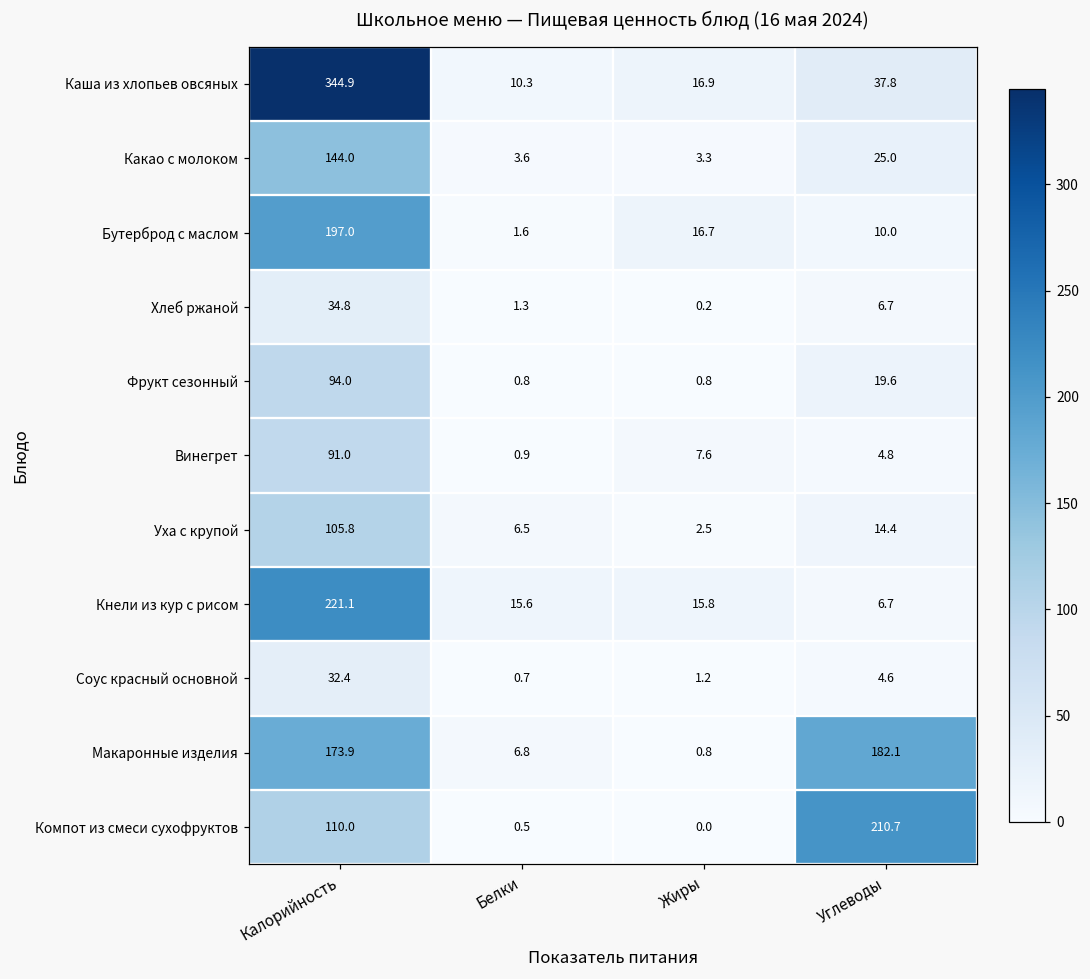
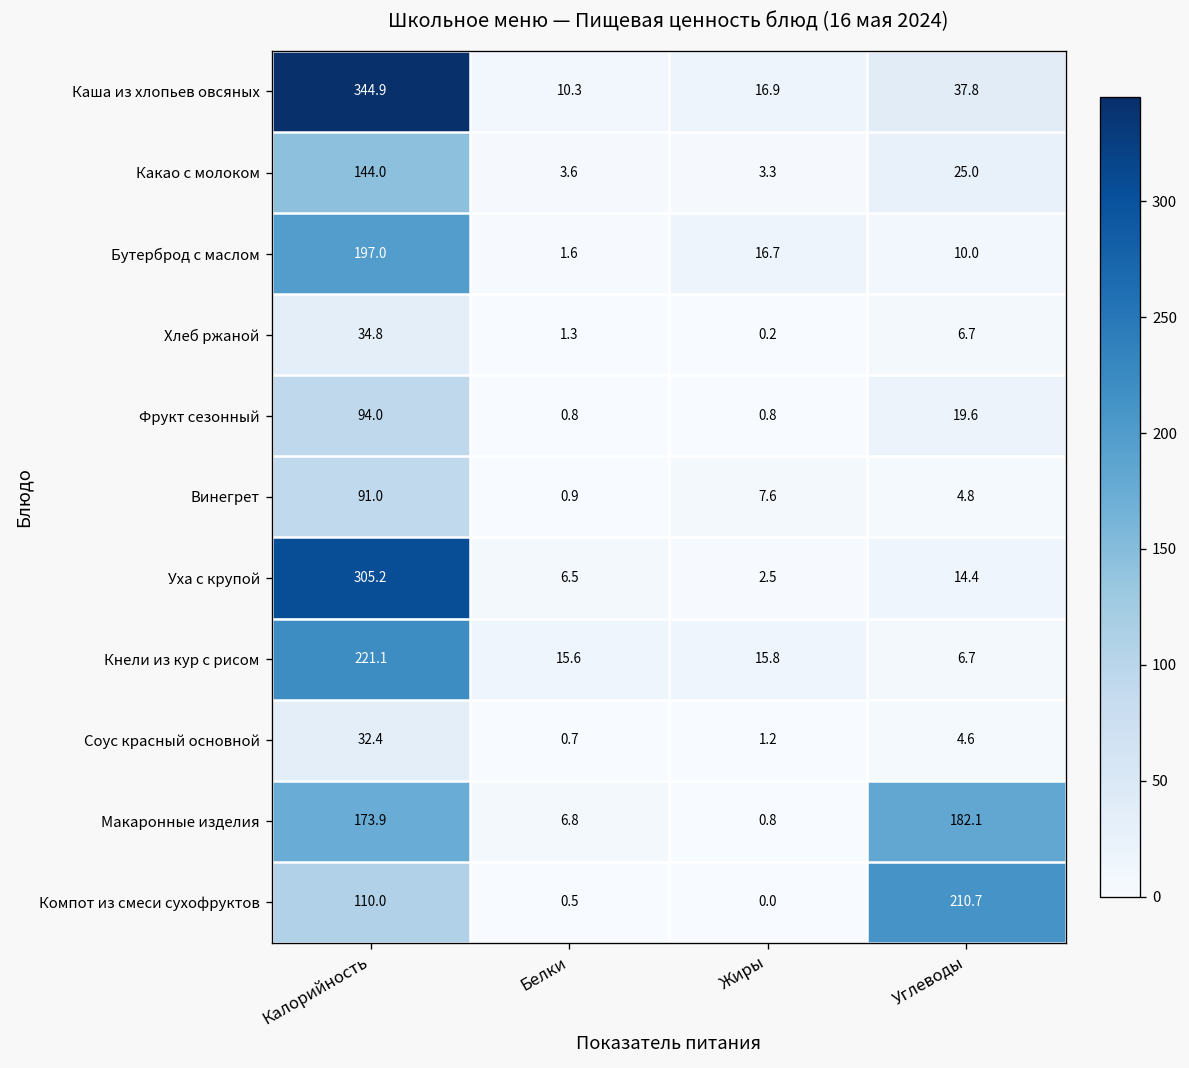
  {
    "Каша из хлопьев овсяных": {
      "Калорийность": 344.9,
      "Белки": 10.3,
      "Жиры": 16.9,
      "Углеводы": 37.8
    },
    "Какао с молоком": {
      "Калорийность": 144.0,
      "Белки": 3.6,
      "Жиры": 3.3,
      "Углеводы": 25.0
    },
    "Бутерброд с маслом": {
      "Калорийность": 197.0,
      "Белки": 1.6,
      "Жиры": 16.7,
      "Углеводы": 10.0
    },
    "Хлеб ржаной": {
      "Калорийность": 34.8,
      "Белки": 1.3,
      "Жиры": 0.2,
      "Углеводы": 6.7
    },
    "Фрукт сезонный": {
      "Калорийность": 94.0,
      "Белки": 0.8,
      "Жиры": 0.8,
      "Углеводы": 19.6
    },
    "Винегрет": {
      "Калорийность": 91.0,
      "Белки": 0.9,
      "Жиры": 7.6,
      "Углеводы": 4.8
    },
    "Уха с крупой": {
-     "Калорийность": 105.8,
+     "Калорийность": 305.2,
      "Белки": 6.5,
      "Жиры": 2.5,
      "Углеводы": 14.4
    },
    "Кнели из кур с рисом": {
      "Калорийность": 221.1,
      "Белки": 15.6,
      "Жиры": 15.8,
      "Углеводы": 6.7
    },
    "Соус красный основной": {
      "Калорийность": 32.4,
      "Белки": 0.7,
      "Жиры": 1.2,
      "Углеводы": 4.6
    },
    "Макаронные изделия": {
      "Калорийность": 173.9,
      "Белки": 6.8,
      "Жиры": 0.8,
      "Углеводы": 182.1
    },
    "Компот из смеси сухофруктов": {
      "Калорийность": 110.0,
      "Белки": 0.5,
      "Жиры": 0.0,
      "Углеводы": 210.7
    }
  }
